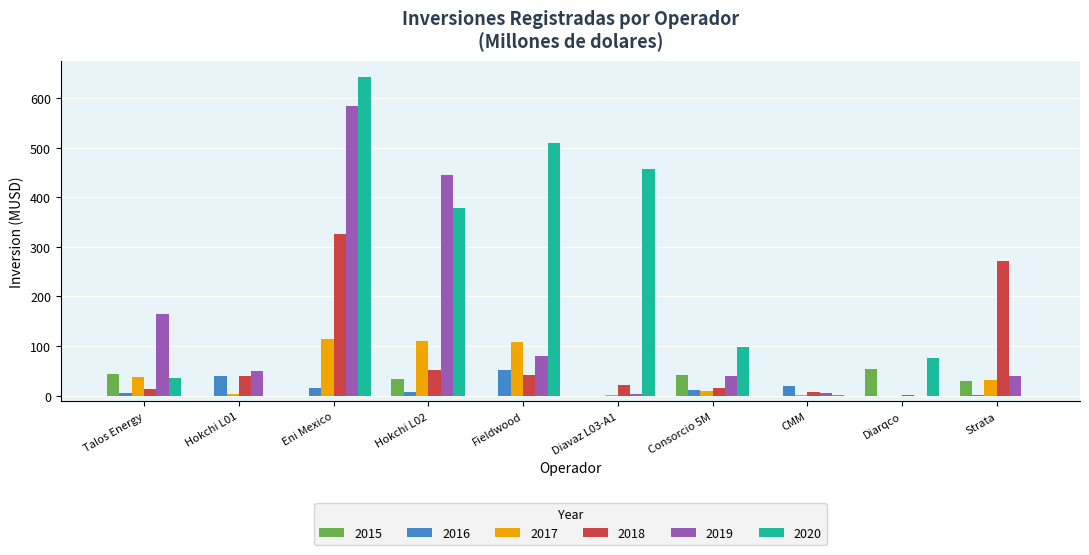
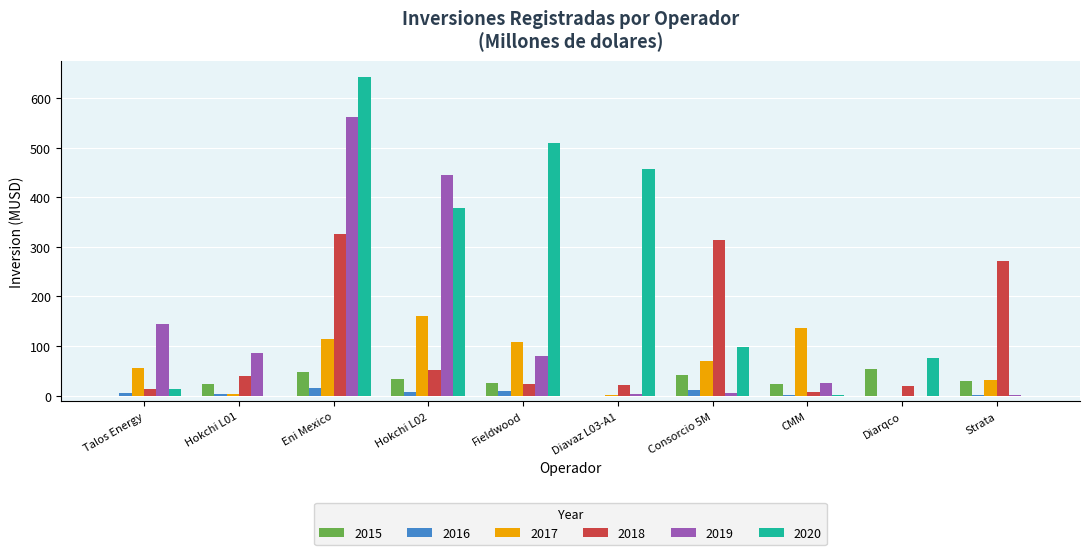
  {
    "2015": {
-     "Talos Energy": 40,
-     "Hokchi L01": 0,
-     "Eni Mexico": 0,
+     "Talos Energy": 0,
+     "Hokchi L01": 20,
+     "Eni Mexico": 50,
      "Hokchi L02": 30,
-     "Fieldwood": 0,
+     "Fieldwood": 30,
      "Diavaz L03-A1": 0,
      "Consorcio 5M": 40,
-     "CMM": 0,
+     "CMM": 20,
      "Diarqco": 50,
      "Strata": 30
    },
    "2016": {
-     "Hokchi L01": 40,
+     "Hokchi L01": 0,
      "Eni Mexico": 20,
      "Hokchi L02": 10,
-     "Fieldwood": 50,
+     "Fieldwood": 10,
      "Consorcio 5M": 10,
-     "CMM": 20
+     "CMM": 0
    },
    "2017": {
-     "Talos Energy": 40,
+     "Talos Energy": 60,
      "Eni Mexico": 110,
-     "Hokchi L02": 110,
+     "Hokchi L02": 160,
      "Fieldwood": 110,
-     "Consorcio 5M": 10,
-     "CMM": 0,
+     "Consorcio 5M": 70,
+     "CMM": 140,
      "Strata": 30
    },
    "2018": {
      "Talos Energy": 10,
      "Hokchi L01": 40,
      "Eni Mexico": 330,
      "Hokchi L02": 50,
-     "Fieldwood": 40,
+     "Fieldwood": 20,
      "Diavaz L03-A1": 20,
-     "Consorcio 5M": 20,
+     "Consorcio 5M": 310,
      "CMM": 10,
-     "Diarqco": 0,
+     "Diarqco": 20,
      "Strata": 270
    },
    "2019": {
-     "Talos Energy": 160,
-     "Hokchi L01": 50,
-     "Eni Mexico": 580,
+     "Talos Energy": 140,
+     "Hokchi L01": 90,
+     "Eni Mexico": 560,
      "Hokchi L02": 440,
      "Fieldwood": 80,
-     "Consorcio 5M": 40,
-     "CMM": 0,
+     "Consorcio 5M": 0,
+     "CMM": 30,
      "Diarqco": 0,
-     "Strata": 40
+     "Strata": 0
    },
    "2020": {
-     "Talos Energy": 40,
+     "Talos Energy": 10,
      "Eni Mexico": 640,
      "Hokchi L02": 380,
      "Fieldwood": 510,
      "Diavaz L03-A1": 460,
      "Consorcio 5M": 100,
      "Diarqco": 80
    }
  }
